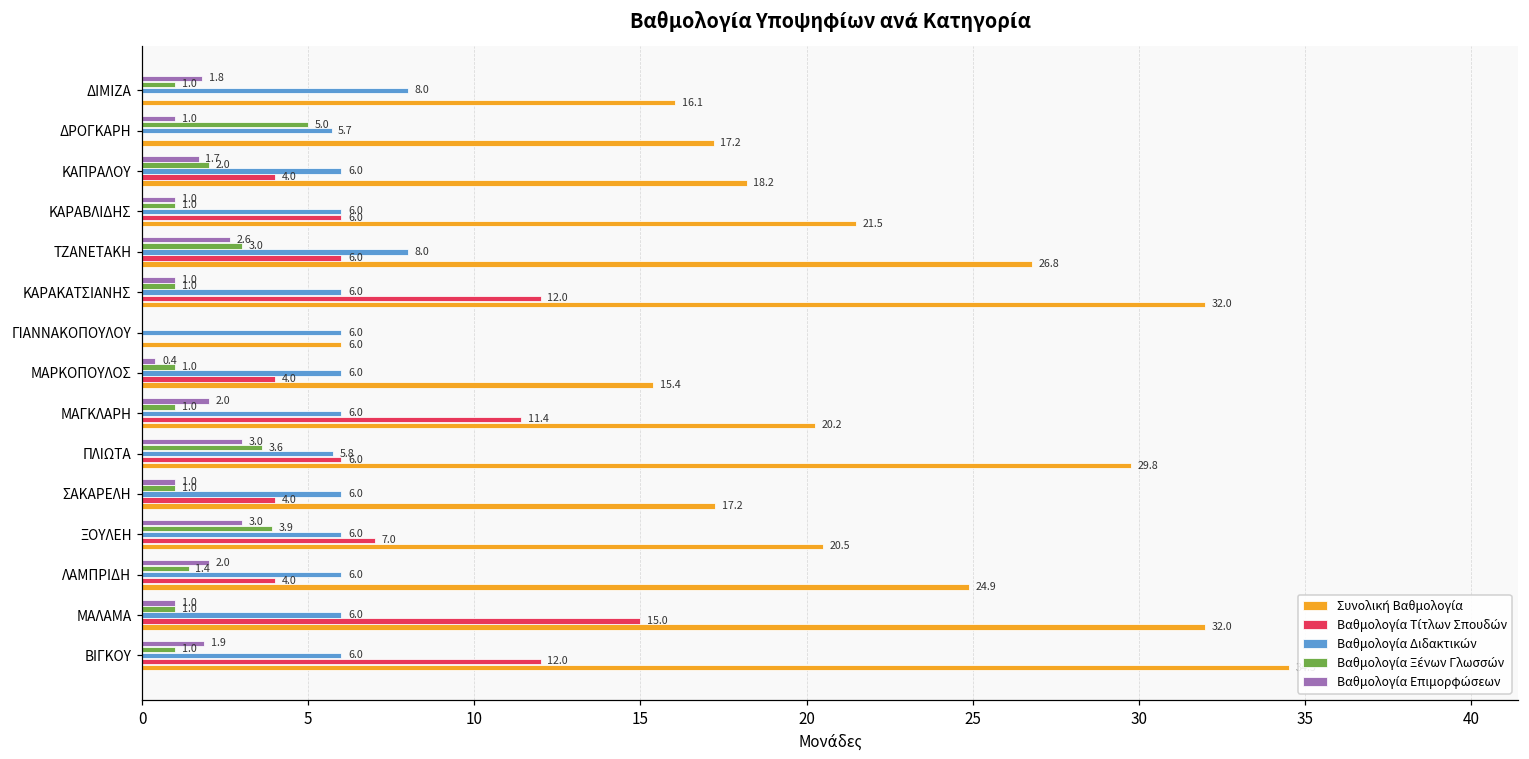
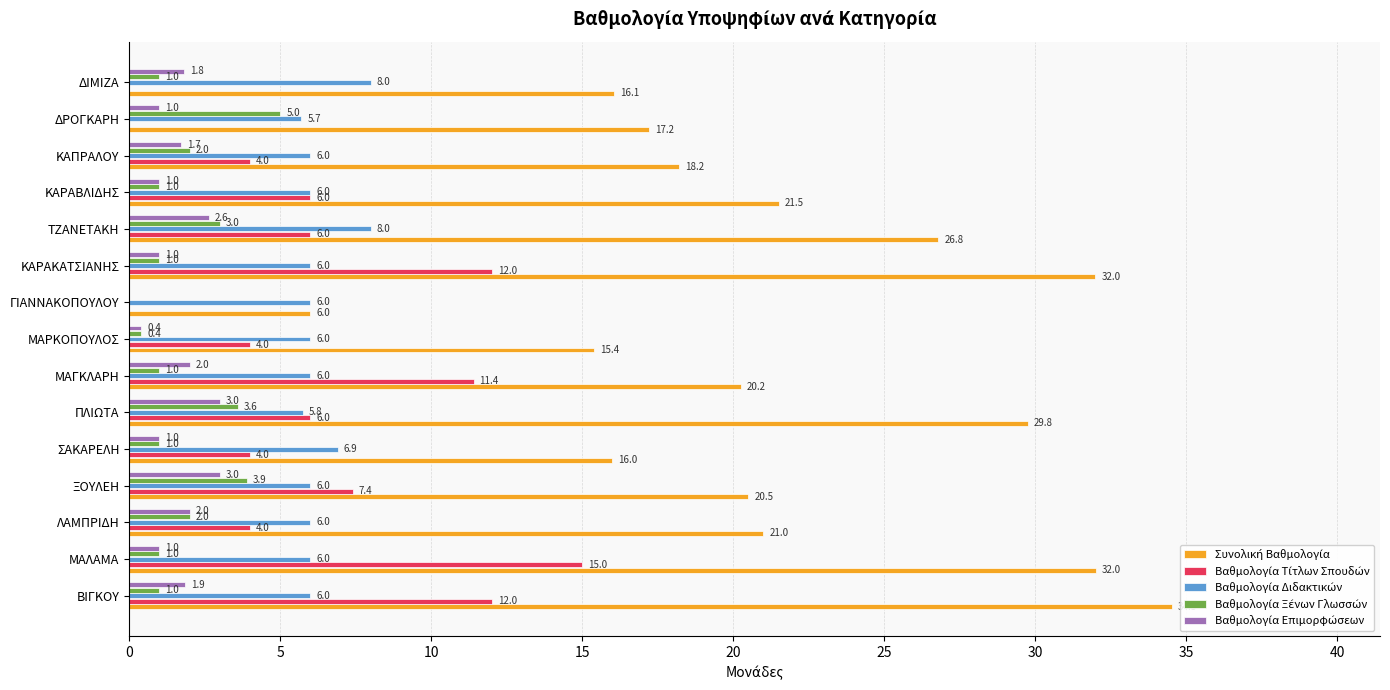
  {
    "Συνολική Βαθμολογία": {
      "ΔΙΜΙΖΑ": 16.1,
      "ΔΡΟΓΚΑΡΗ": 17.2,
      "ΚΑΠΡΑΛΟΥ": 18.2,
      "ΚΑΡΑΒΛΙΔΗΣ": 21.5,
      "ΤΖΑΝΕΤΑΚΗ": 26.8,
      "ΚΑΡΑΚΑΤΣΙΑΝΗΣ": 32.0,
      "ΓΙΑΝΝΑΚΟΠΟΥΛΟΥ": 6.0,
      "ΜΑΡΚΟΠΟΥΛΟΣ": 15.4,
      "ΜΑΓΚΛΑΡΗ": 20.2,
      "ΠΛΙΩΤΑ": 29.8,
-     "ΣΑΚΑΡΕΛΗ": 17.2,
+     "ΣΑΚΑΡΕΛΗ": 16.0,
      "ΞΟΥΛΕΗ": 20.5,
-     "ΛΑΜΠΡΙΔΗ": 24.9,
+     "ΛΑΜΠΡΙΔΗ": 21.0,
      "ΜΑΛΑΜΑ": 32.0
    },
    "Βαθμολογία Τίτλων Σπουδών": {
      "ΚΑΠΡΑΛΟΥ": 4.0,
      "ΤΖΑΝΕΤΑΚΗ": 6.0,
      "ΚΑΡΑΚΑΤΣΙΑΝΗΣ": 12.0,
      "ΜΑΡΚΟΠΟΥΛΟΣ": 4.0,
      "ΜΑΓΚΛΑΡΗ": 11.4,
      "ΣΑΚΑΡΕΛΗ": 4.0,
-     "ΞΟΥΛΕΗ": 7.0,
+     "ΞΟΥΛΕΗ": 7.4,
      "ΛΑΜΠΡΙΔΗ": 4.0,
      "ΜΑΛΑΜΑ": 15.0,
      "ΒΙΓΚΟΥ": 12.0
    },
    "Βαθμολογία Διδακτικών": {
      "ΔΙΜΙΖΑ": 8.0,
      "ΔΡΟΓΚΑΡΗ": 5.7,
      "ΚΑΠΡΑΛΟΥ": 6.0,
      "ΤΖΑΝΕΤΑΚΗ": 8.0,
      "ΚΑΡΑΚΑΤΣΙΑΝΗΣ": 6.0,
      "ΓΙΑΝΝΑΚΟΠΟΥΛΟΥ": 6.0,
      "ΜΑΡΚΟΠΟΥΛΟΣ": 6.0,
      "ΜΑΓΚΛΑΡΗ": 6.0,
-     "ΣΑΚΑΡΕΛΗ": 6.0,
+     "ΣΑΚΑΡΕΛΗ": 6.9,
      "ΞΟΥΛΕΗ": 6.0,
      "ΛΑΜΠΡΙΔΗ": 6.0,
      "ΜΑΛΑΜΑ": 6.0,
      "ΒΙΓΚΟΥ": 6.0
    },
    "Βαθμολογία Ξένων Γλωσσών": {
      "ΔΙΜΙΖΑ": 1.0,
      "ΔΡΟΓΚΑΡΗ": 5.0,
      "ΚΑΠΡΑΛΟΥ": 2.0,
      "ΤΖΑΝΕΤΑΚΗ": 3.0,
-     "ΜΑΡΚΟΠΟΥΛΟΣ": 1.0,
+     "ΜΑΡΚΟΠΟΥΛΟΣ": 0.4,
      "ΜΑΓΚΛΑΡΗ": 1.0,
      "ΠΛΙΩΤΑ": 3.6,
      "ΞΟΥΛΕΗ": 3.9,
-     "ΛΑΜΠΡΙΔΗ": 1.4,
+     "ΛΑΜΠΡΙΔΗ": 2.0,
      "ΒΙΓΚΟΥ": 1.0
    },
    "Βαθμολογία Επιμορφώσεων": {
      "ΔΙΜΙΖΑ": 1.8,
      "ΔΡΟΓΚΑΡΗ": 1.0,
      "ΚΑΠΡΑΛΟΥ": 1.7,
      "ΤΖΑΝΕΤΑΚΗ": 2.6,
      "ΜΑΡΚΟΠΟΥΛΟΣ": 0.4,
      "ΜΑΓΚΛΑΡΗ": 2.0,
      "ΠΛΙΩΤΑ": 3.0,
      "ΞΟΥΛΕΗ": 3.0,
      "ΛΑΜΠΡΙΔΗ": 2.0,
      "ΒΙΓΚΟΥ": 1.9
    }
  }
